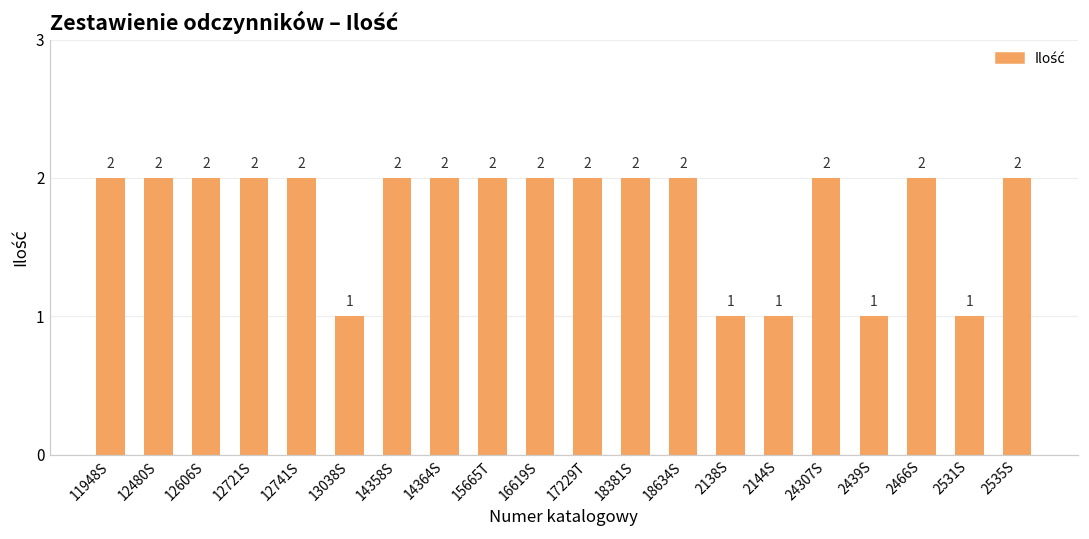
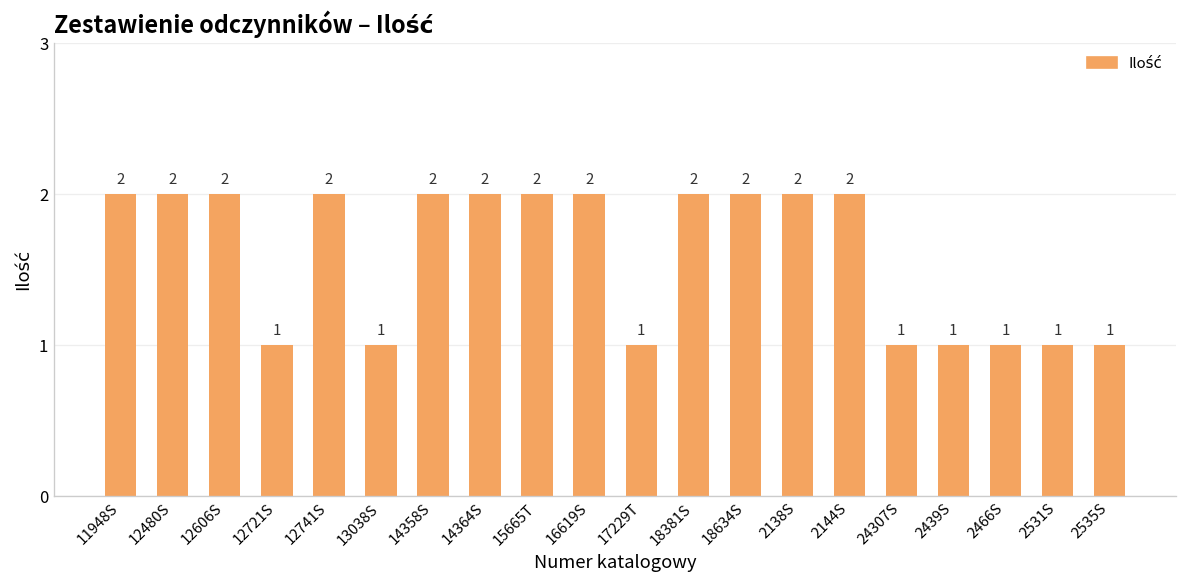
  {
    "11948S": 2,
    "12480S": 2,
    "12606S": 2,
-   "12721S": 2,
+   "12721S": 1,
    "12741S": 2,
    "13038S": 1,
    "14358S": 2,
    "14364S": 2,
    "15665T": 2,
    "16619S": 2,
-   "17229T": 2,
+   "17229T": 1,
    "18381S": 2,
    "18634S": 2,
-   "2138S": 1,
-   "2144S": 1,
-   "24307S": 2,
+   "2138S": 2,
+   "2144S": 2,
+   "24307S": 1,
    "2439S": 1,
-   "2466S": 2,
+   "2466S": 1,
    "2531S": 1,
-   "2535S": 2
+   "2535S": 1
  }
